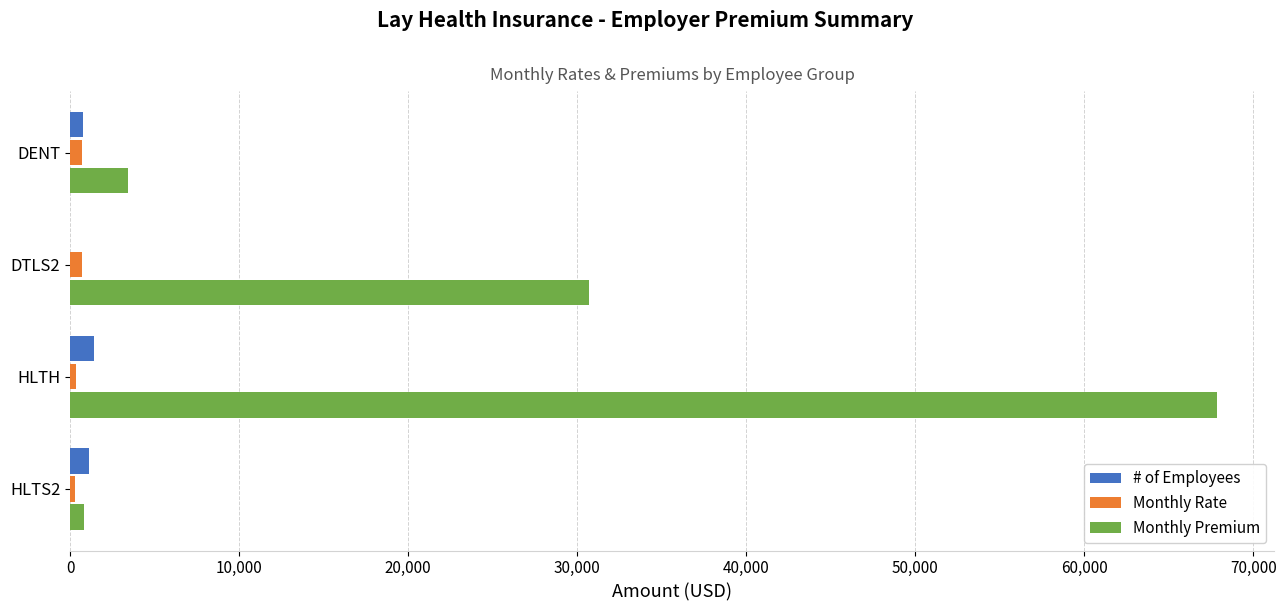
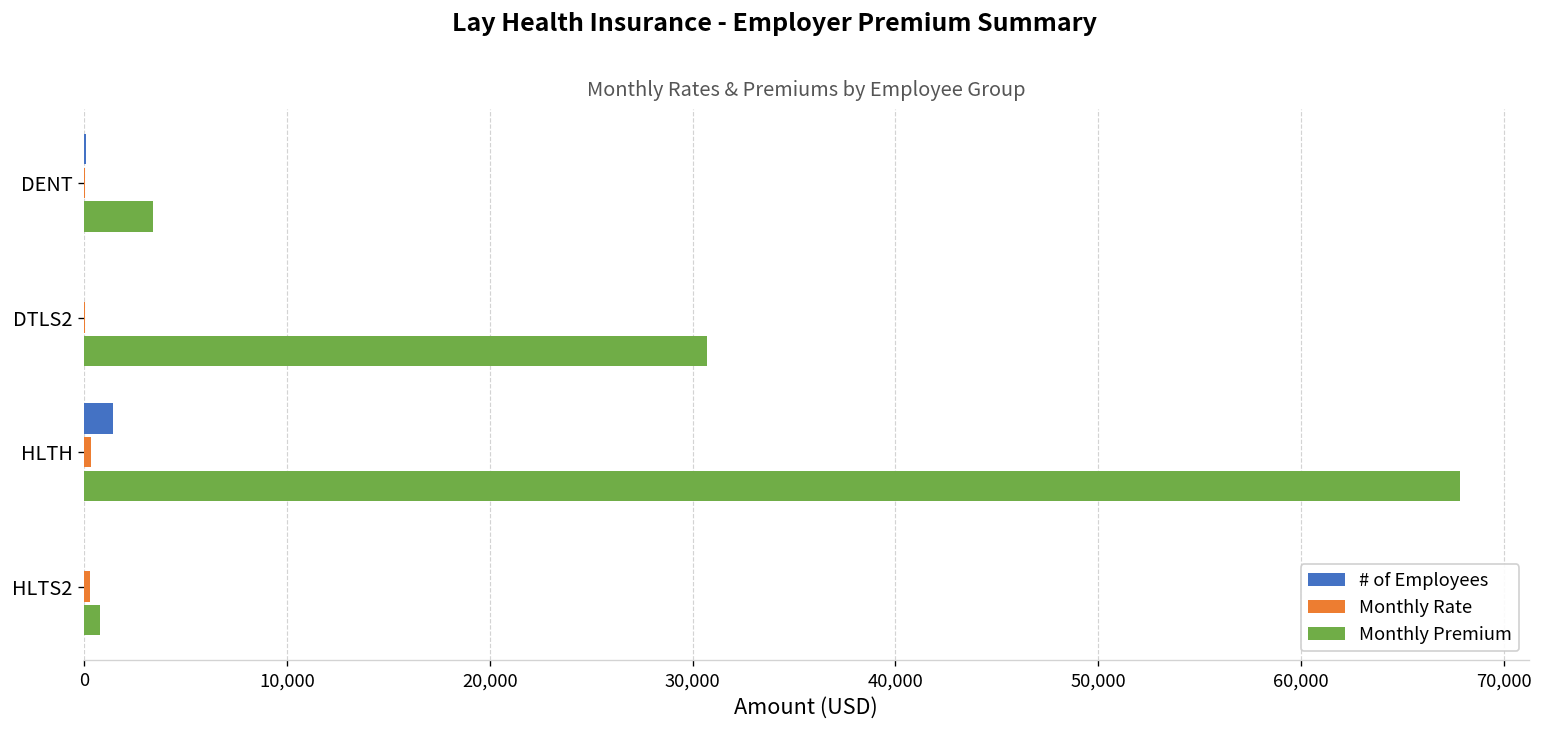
  {
    "# of Employees": {
-     "DENT": "800",
+     "DENT": "100",
      "HLTH": "1,400",
-     "HLTS2": "1,100"
+     "HLTS2": "0"
    },
    "Monthly Rate": {
-     "DENT": "700",
-     "DTLS2": "700",
+     "DENT": "0",
+     "DTLS2": "0",
      "HLTH": "300",
      "HLTS2": "300"
    },
    "Monthly Premium": {
      "DENT": "3,400",
      "DTLS2": "30,700",
      "HLTH": "67,800",
      "HLTS2": "800"
    }
  }
